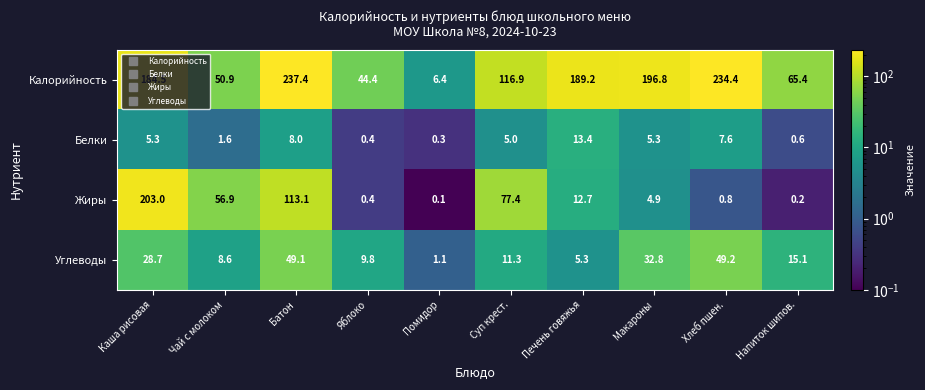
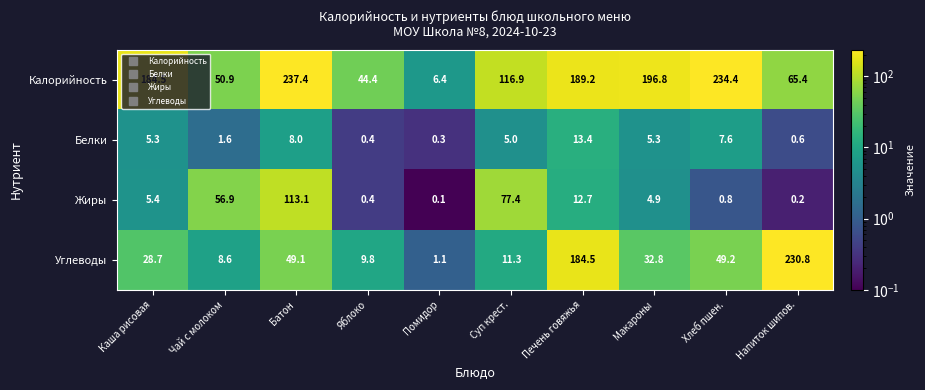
  {
    "Калорийность": {
      "Чай с молоком": 50.9,
      "Батон": 237.4,
      "Яблоко": 44.4,
      "Помидор": 6.4,
      "Суп крест.": 116.9,
      "Печень говяжья": 189.2,
      "Макароны": 196.8,
      "Хлеб пшен.": 234.4,
      "Напиток шипов.": 65.4
    },
    "Белки": {
      "Каша рисовая": 5.3,
      "Чай с молоком": 1.6,
      "Батон": 8.0,
      "Яблоко": 0.4,
      "Помидор": 0.3,
      "Суп крест.": 5.0,
      "Печень говяжья": 13.4,
      "Макароны": 5.3,
      "Хлеб пшен.": 7.6,
      "Напиток шипов.": 0.6
    },
    "Жиры": {
-     "Каша рисовая": 203.0,
+     "Каша рисовая": 5.4,
      "Чай с молоком": 56.9,
      "Батон": 113.1,
      "Яблоко": 0.4,
      "Помидор": 0.1,
      "Суп крест.": 77.4,
      "Печень говяжья": 12.7,
      "Макароны": 4.9,
      "Хлеб пшен.": 0.8,
      "Напиток шипов.": 0.2
    },
    "Углеводы": {
      "Каша рисовая": 28.7,
      "Чай с молоком": 8.6,
      "Батон": 49.1,
      "Яблоко": 9.8,
      "Помидор": 1.1,
      "Суп крест.": 11.3,
-     "Печень говяжья": 5.3,
+     "Печень говяжья": 184.5,
      "Макароны": 32.8,
      "Хлеб пшен.": 49.2,
-     "Напиток шипов.": 15.1
+     "Напиток шипов.": 230.8
    }
  }
